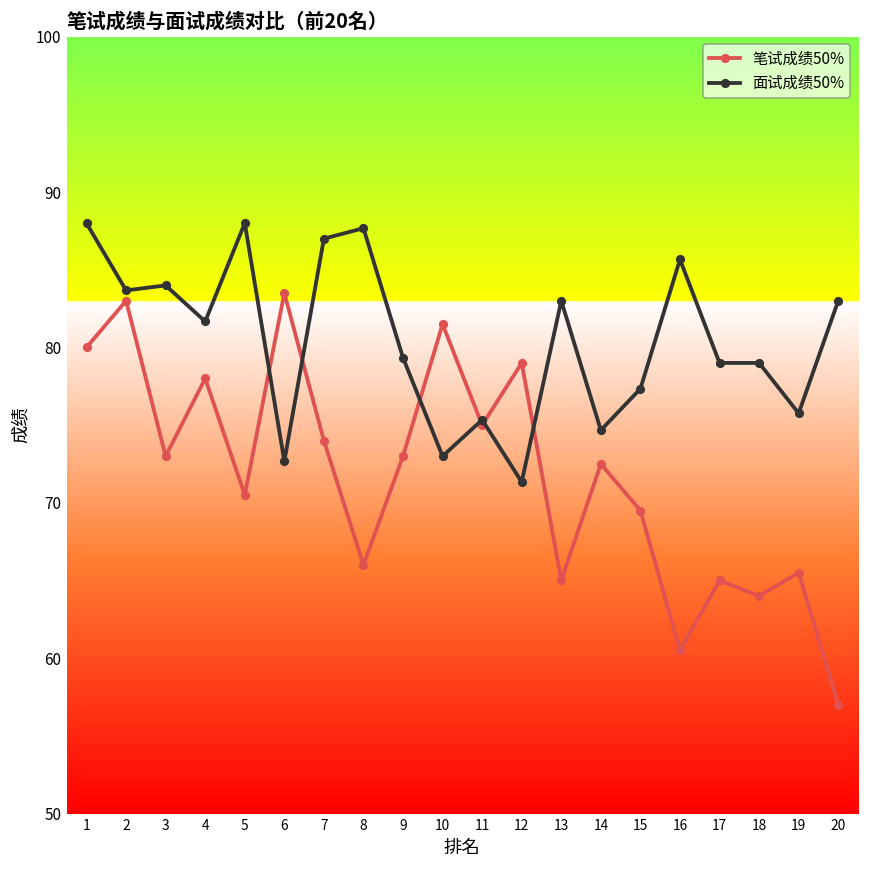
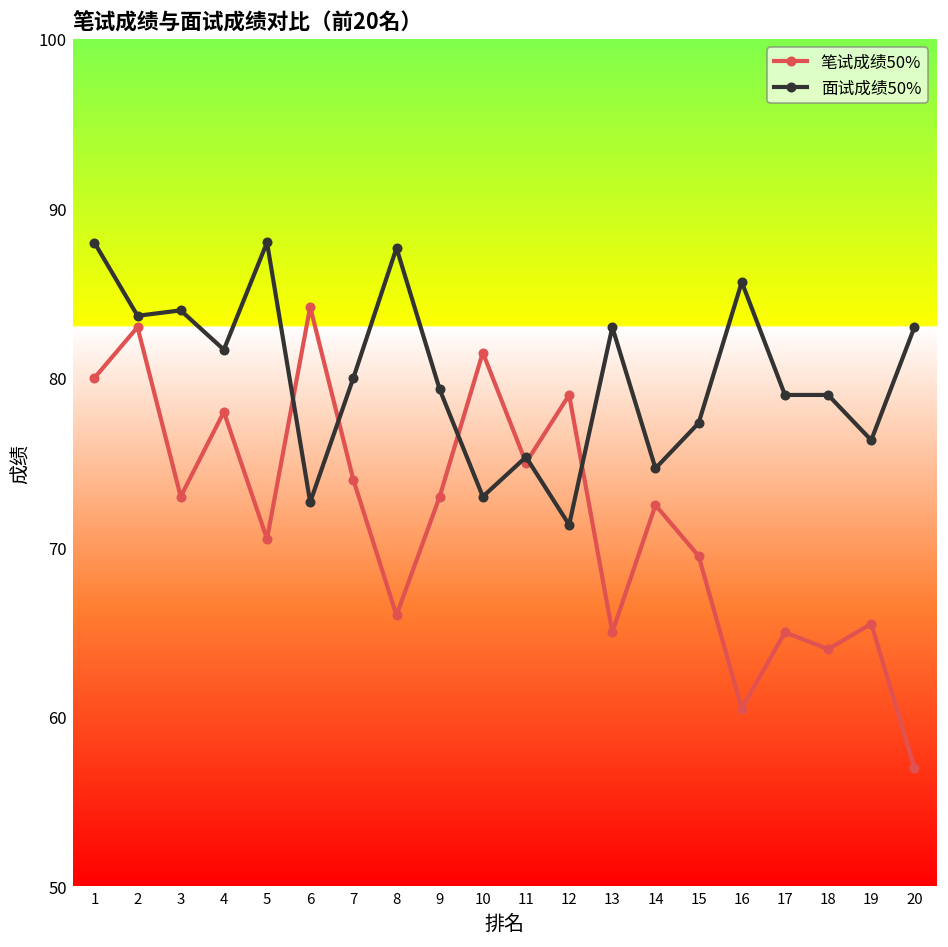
  {
    "笔试成绩50%": {
      "1": 80.0,
      "2": 83.0,
      "3": 73.0,
      "4": 78.0,
      "5": 70.5,
-     "6": 83.5,
+     "6": 84.2,
      "7": 74.0,
      "8": 66.0,
      "9": 73.0,
      "10": 81.5,
      "11": 75.0,
      "12": 79.0,
      "13": 65.0,
      "14": 72.5,
      "15": 69.5,
      "16": 60.5,
      "17": 65.0,
      "18": 64.0,
      "19": 65.5,
      "20": 57.0
    },
    "面试成绩50%": {
      "1": 88.0,
      "2": 83.7,
      "3": 84.0,
      "4": 81.7,
      "5": 88.0,
      "6": 72.7,
-     "7": 87,
+     "7": 80,
      "8": 87.7,
      "9": 79.3,
      "10": 73.0,
      "11": 75.3,
      "12": 71.3,
      "13": 83.0,
      "14": 74.7,
      "15": 77.3,
      "16": 85.7,
      "17": 79.0,
      "18": 79.0,
-     "19": 75.8,
+     "19": 76.3,
      "20": 83.0
    }
  }
